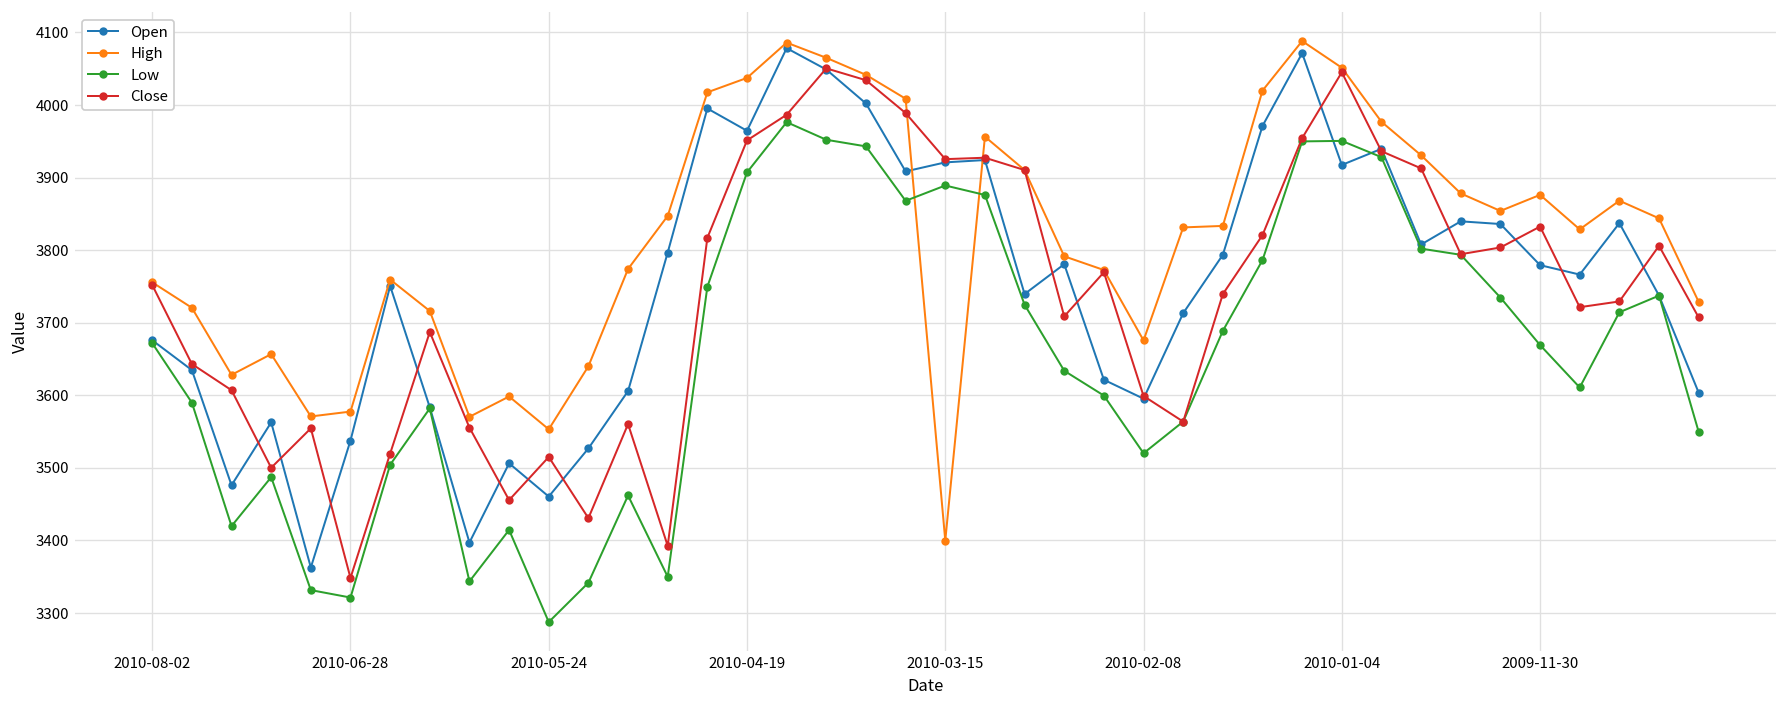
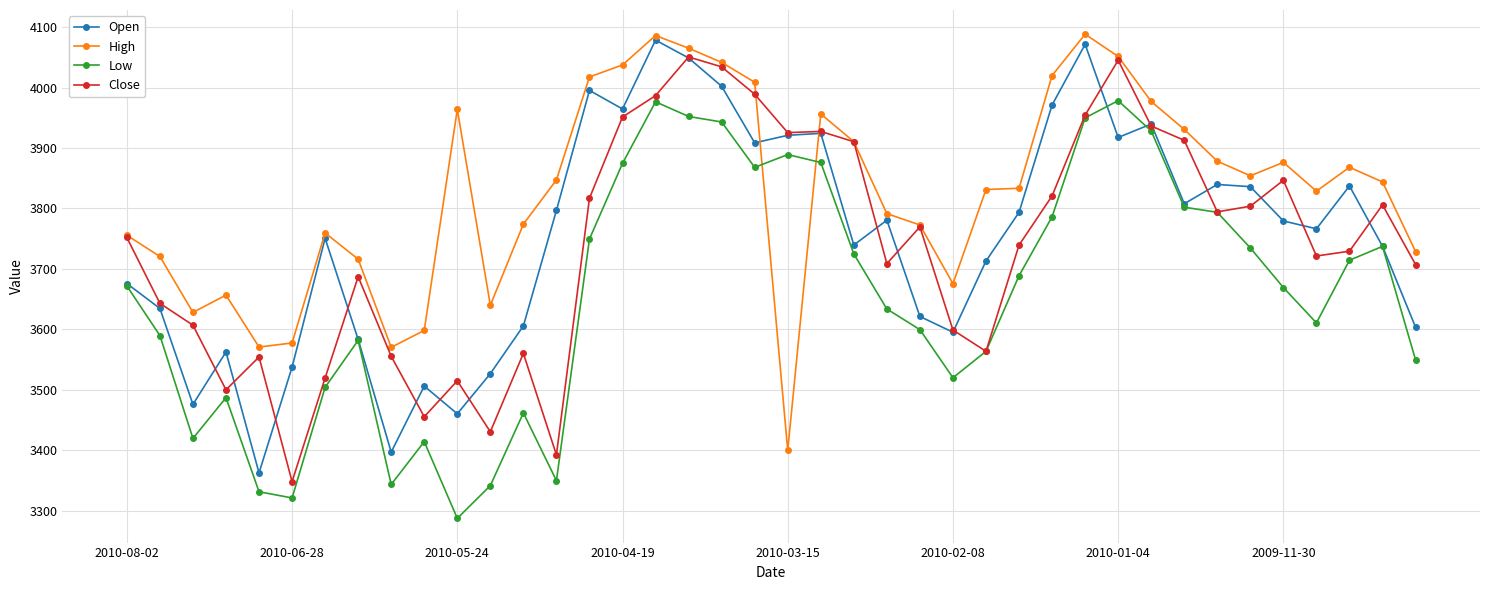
  {
    "Open": {
      "2010-06-28": 3540,
      "2010-05-24": 3460,
      "2010-04-19": 3960,
      "2010-03-15": 3920,
      "2010-01-04": 3920,
      "2009-11-30": 3780
    },
    "High": {
      "2010-06-28": 3580,
-     "2010-05-24": 3550,
+     "2010-05-24": 3960,
      "2010-04-19": 4040,
      "2010-03-15": 3400,
      "2010-02-08": 3680,
      "2010-01-04": 4050,
      "2009-11-30": 3880
    },
    "Low": {
      "2010-06-28": 3320,
      "2010-05-24": 3290,
-     "2010-04-19": 3910,
+     "2010-04-19": 3870,
      "2010-03-15": 3890,
      "2010-02-08": 3520,
-     "2010-01-04": 3950,
+     "2010-01-04": 3980,
      "2009-11-30": 3670
    },
    "Close": {
      "2010-06-28": 3350,
      "2010-05-24": 3520,
      "2010-04-19": 3950,
      "2010-03-15": 3930,
      "2010-01-04": 4050,
-     "2009-11-30": 3830
+     "2009-11-30": 3850
    }
  }
